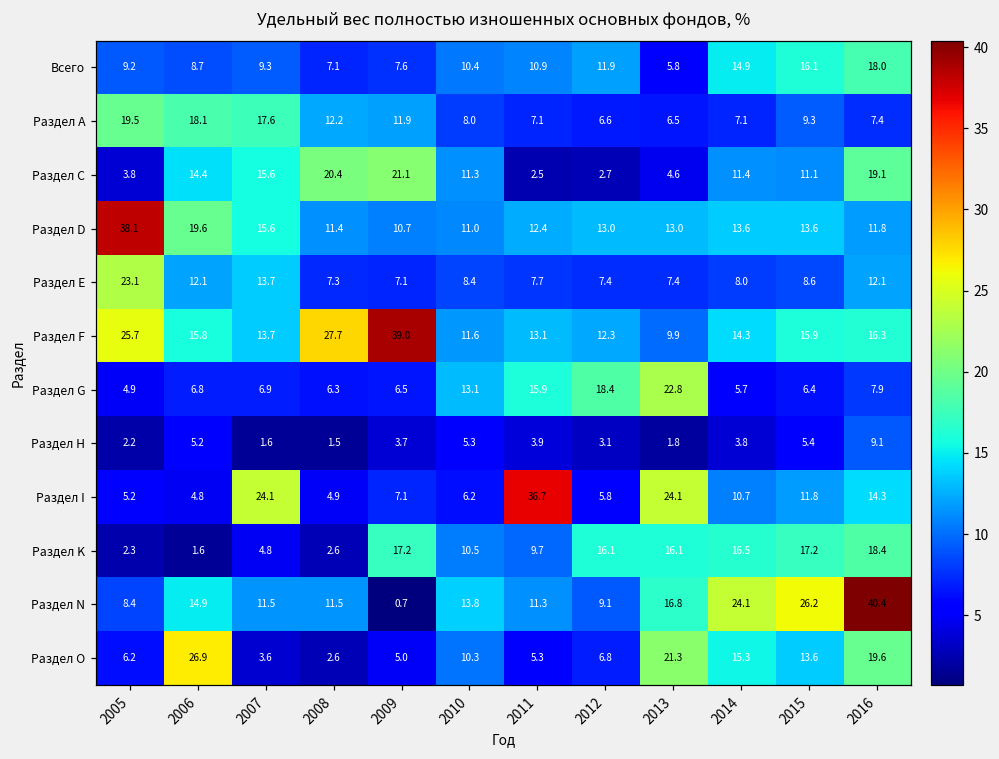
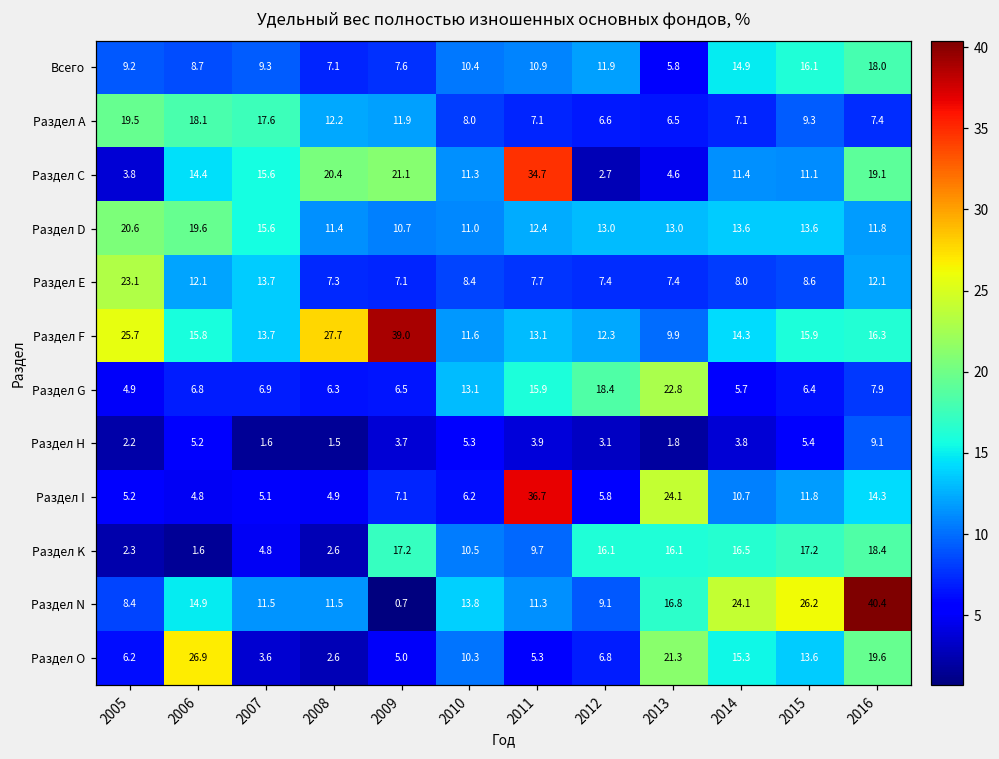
  {
    "Всего": {
      "2005": 9.2,
      "2006": 8.7,
      "2007": 9.3,
      "2008": 7.1,
      "2009": 7.6,
      "2010": 10.4,
      "2011": 10.9,
      "2012": 11.9,
      "2013": 5.8,
      "2014": 14.9,
      "2015": 16.1,
      "2016": 18.0
    },
    "Раздел А": {
      "2005": 19.5,
      "2006": 18.1,
      "2007": 17.6,
      "2008": 12.2,
      "2009": 11.9,
      "2010": 8.0,
      "2011": 7.1,
      "2012": 6.6,
      "2013": 6.5,
      "2014": 7.1,
      "2015": 9.3,
      "2016": 7.4
    },
    "Раздел С": {
      "2005": 3.8,
      "2006": 14.4,
      "2007": 15.6,
      "2008": 20.4,
      "2009": 21.1,
      "2010": 11.3,
-     "2011": 2.5,
+     "2011": 34.7,
      "2012": 2.7,
      "2013": 4.6,
      "2014": 11.4,
      "2015": 11.1,
      "2016": 19.1
    },
    "Раздел D": {
-     "2005": 38.1,
+     "2005": 20.6,
      "2006": 19.6,
      "2007": 15.6,
      "2008": 11.4,
      "2009": 10.7,
      "2010": 11.0,
      "2011": 12.4,
      "2012": 13.0,
      "2013": 13.0,
      "2014": 13.6,
      "2015": 13.6,
      "2016": 11.8
    },
    "Раздел E": {
      "2005": 23.1,
      "2006": 12.1,
      "2007": 13.7,
      "2008": 7.3,
      "2009": 7.1,
      "2010": 8.4,
      "2011": 7.7,
      "2012": 7.4,
      "2013": 7.4,
      "2014": 8.0,
      "2015": 8.6,
      "2016": 12.1
    },
    "Раздел F": {
      "2005": 25.7,
      "2006": 15.8,
      "2007": 13.7,
      "2008": 27.7,
      "2009": 39.0,
      "2010": 11.6,
      "2011": 13.1,
      "2012": 12.3,
      "2013": 9.9,
      "2014": 14.3,
      "2015": 15.9,
      "2016": 16.3
    },
    "Раздел G": {
      "2005": 4.9,
      "2006": 6.8,
      "2007": 6.9,
      "2008": 6.3,
      "2009": 6.5,
      "2010": 13.1,
      "2011": 15.9,
      "2012": 18.4,
      "2013": 22.8,
      "2014": 5.7,
      "2015": 6.4,
      "2016": 7.9
    },
    "Раздел H": {
      "2005": 2.2,
      "2006": 5.2,
      "2007": 1.6,
      "2008": 1.5,
      "2009": 3.7,
      "2010": 5.3,
      "2011": 3.9,
      "2012": 3.1,
      "2013": 1.8,
      "2014": 3.8,
      "2015": 5.4,
      "2016": 9.1
    },
    "Раздел I": {
      "2005": 5.2,
      "2006": 4.8,
-     "2007": 24.1,
+     "2007": 5.1,
      "2008": 4.9,
      "2009": 7.1,
      "2010": 6.2,
      "2011": 36.7,
      "2012": 5.8,
      "2013": 24.1,
      "2014": 10.7,
      "2015": 11.8,
      "2016": 14.3
    },
    "Раздел K": {
      "2005": 2.3,
      "2006": 1.6,
      "2007": 4.8,
      "2008": 2.6,
      "2009": 17.2,
      "2010": 10.5,
      "2011": 9.7,
      "2012": 16.1,
      "2013": 16.1,
      "2014": 16.5,
      "2015": 17.2,
      "2016": 18.4
    },
    "Раздел N": {
      "2005": 8.4,
      "2006": 14.9,
      "2007": 11.5,
      "2008": 11.5,
      "2009": 0.7,
      "2010": 13.8,
      "2011": 11.3,
      "2012": 9.1,
      "2013": 16.8,
      "2014": 24.1,
      "2015": 26.2,
      "2016": 40.4
    },
    "Раздел O": {
      "2005": 6.2,
      "2006": 26.9,
      "2007": 3.6,
      "2008": 2.6,
      "2009": 5.0,
      "2010": 10.3,
      "2011": 5.3,
      "2012": 6.8,
      "2013": 21.3,
      "2014": 15.3,
      "2015": 13.6,
      "2016": 19.6
    }
  }
